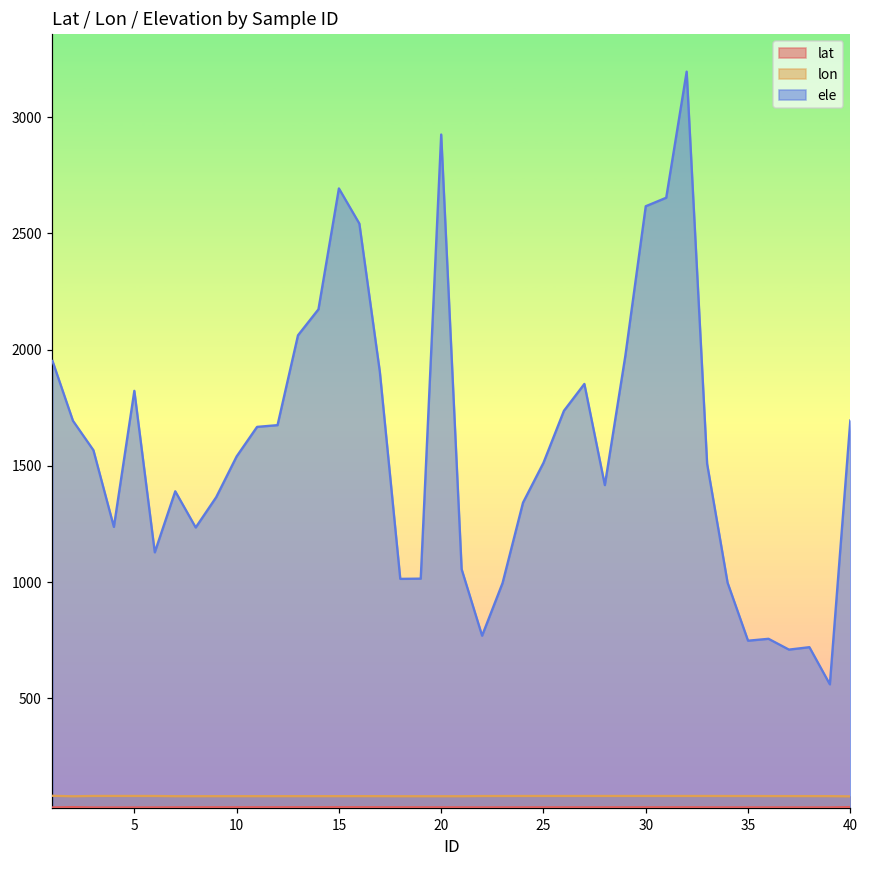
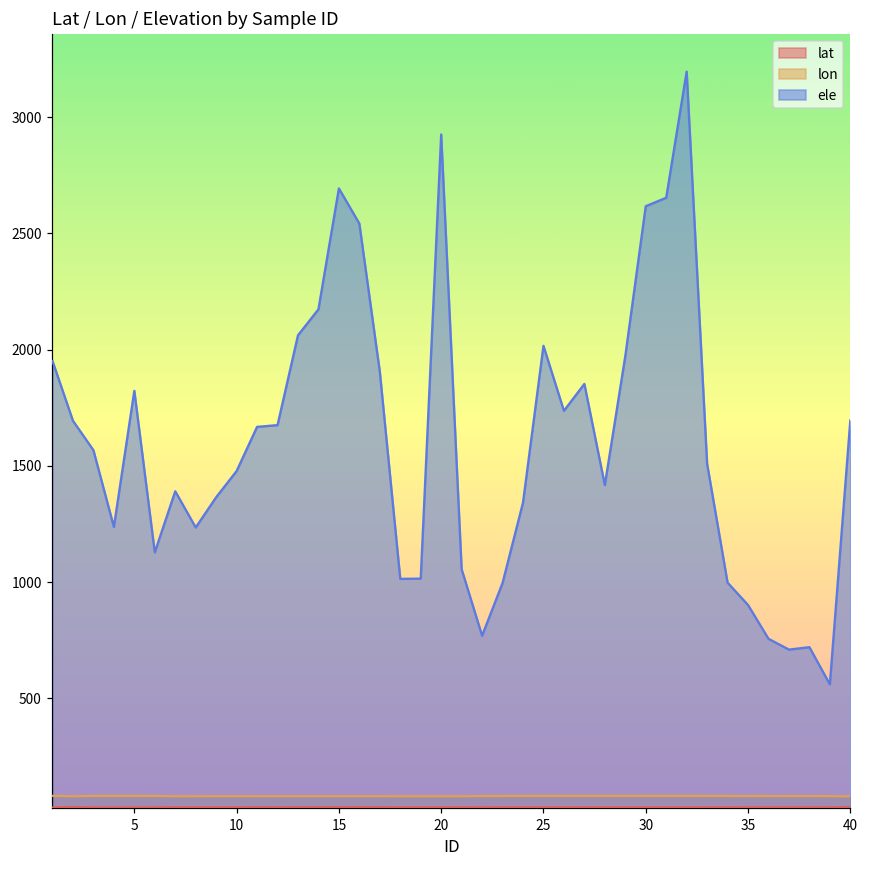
  {
    "ele": {
      "5": 1820,
-     "10": 1540,
+     "10": 1480,
      "15": 2690,
      "20": 2930,
-     "25": 1510,
+     "25": 2020,
      "30": 2620,
-     "35": 750,
+     "35": 900,
      "40": 1700
    }
  }
